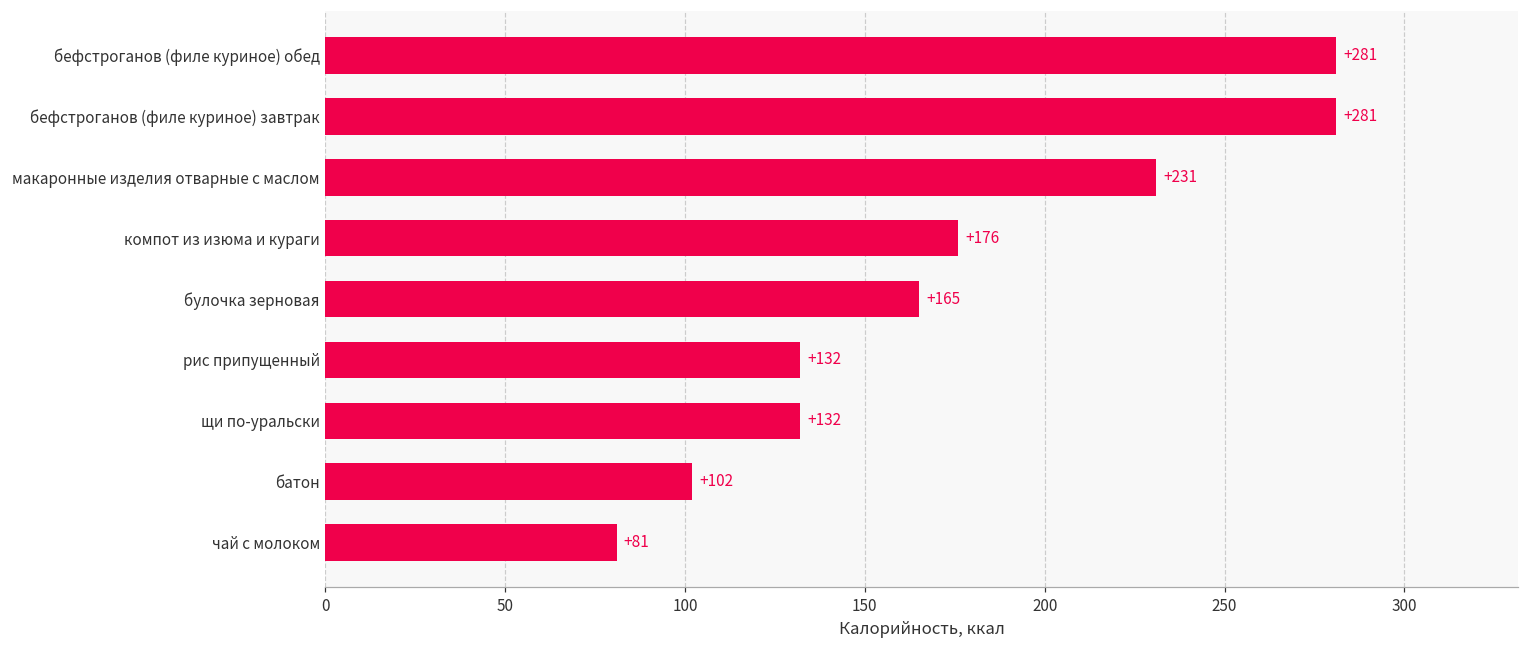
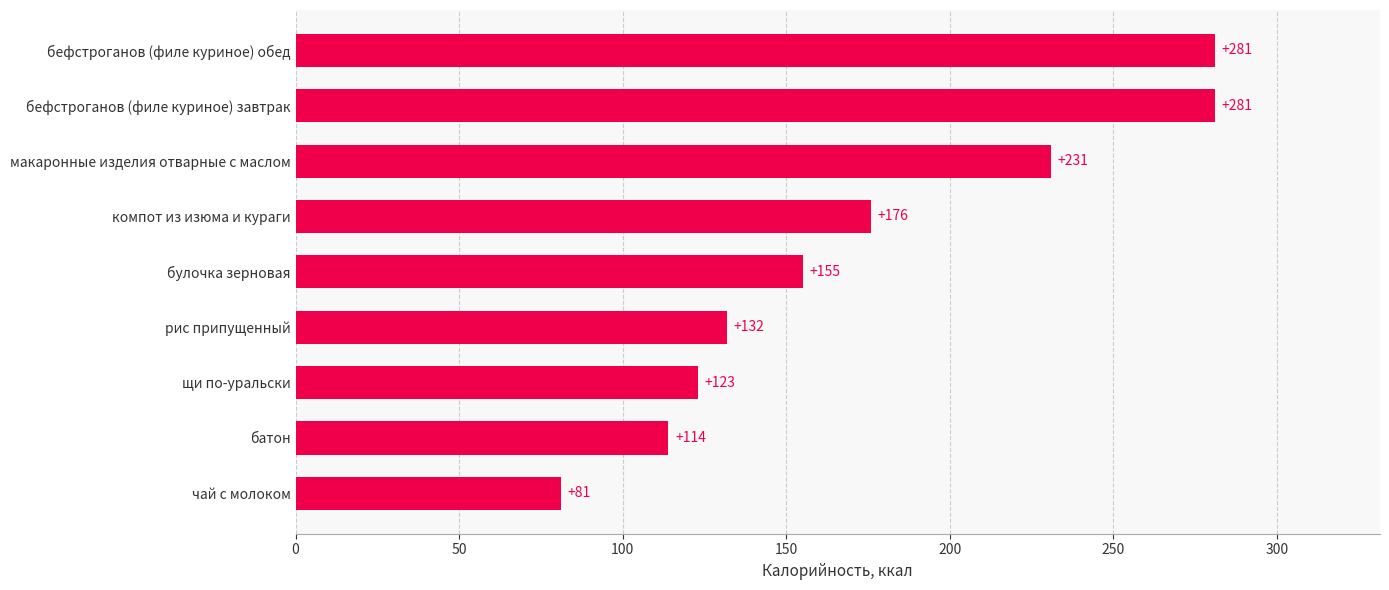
  {
    "бефстроганов (филе куриное) обед": "+281",
    "бефстроганов (филе куриное) завтрак": "+281",
    "макаронные изделия отварные с маслом": "+231",
    "компот из изюма и кураги": "+176",
-   "булочка зерновая": "+165",
+   "булочка зерновая": "+155",
    "рис припущенный": "+132",
-   "щи по-уральски": "+132",
-   "батон": "+102",
+   "щи по-уральски": "+123",
+   "батон": "+114",
    "чай с молоком": "+81"
  }
